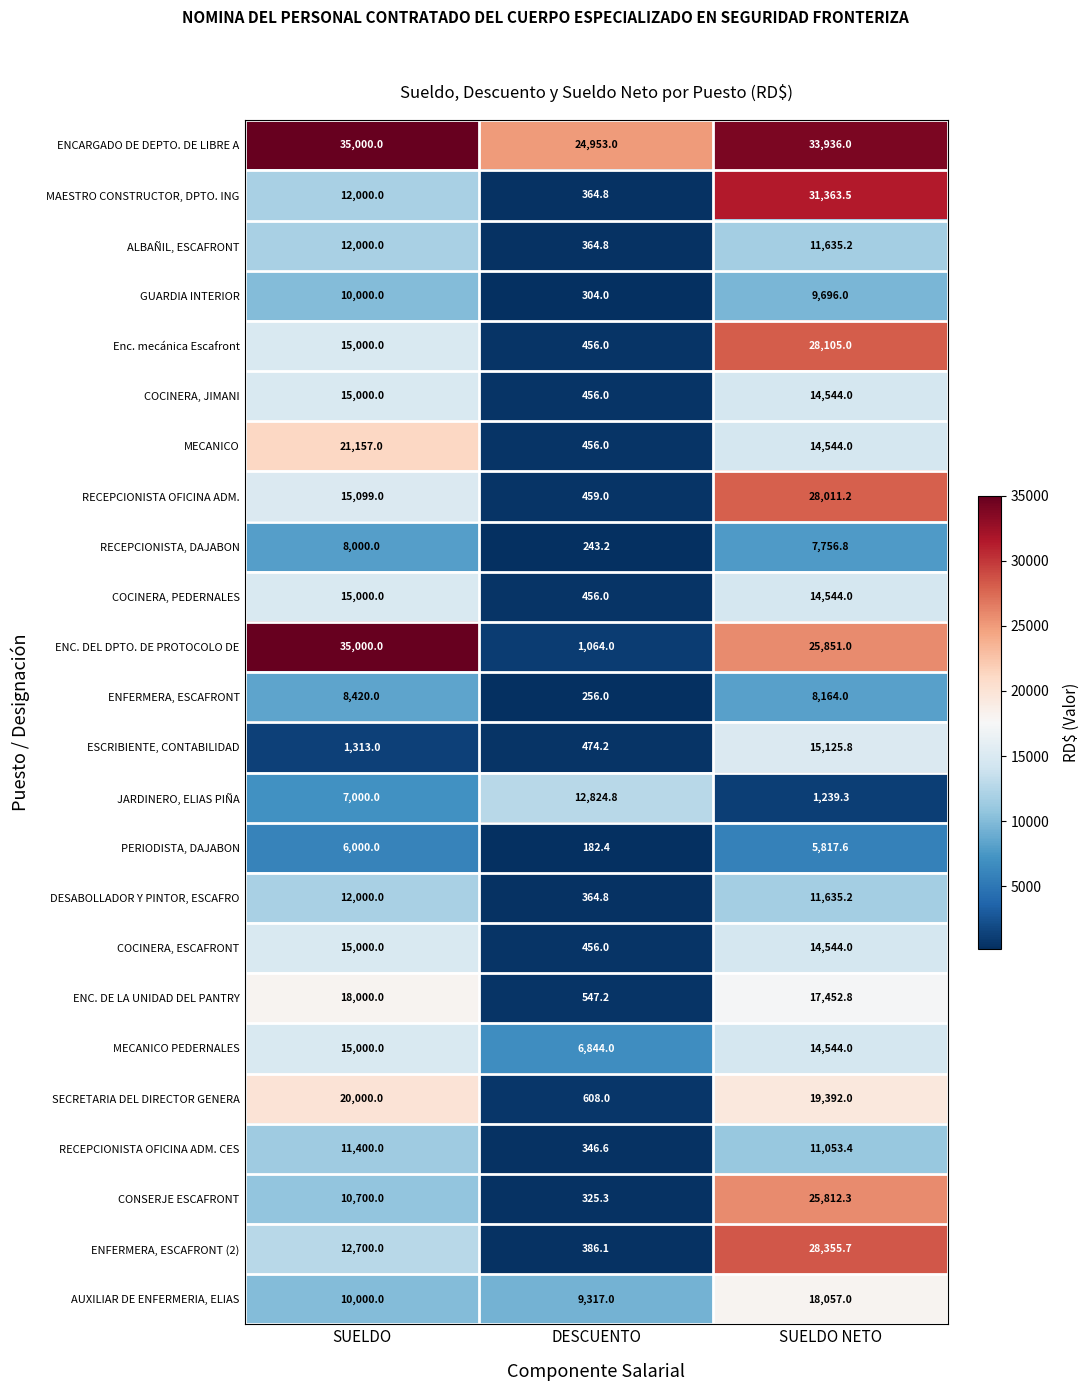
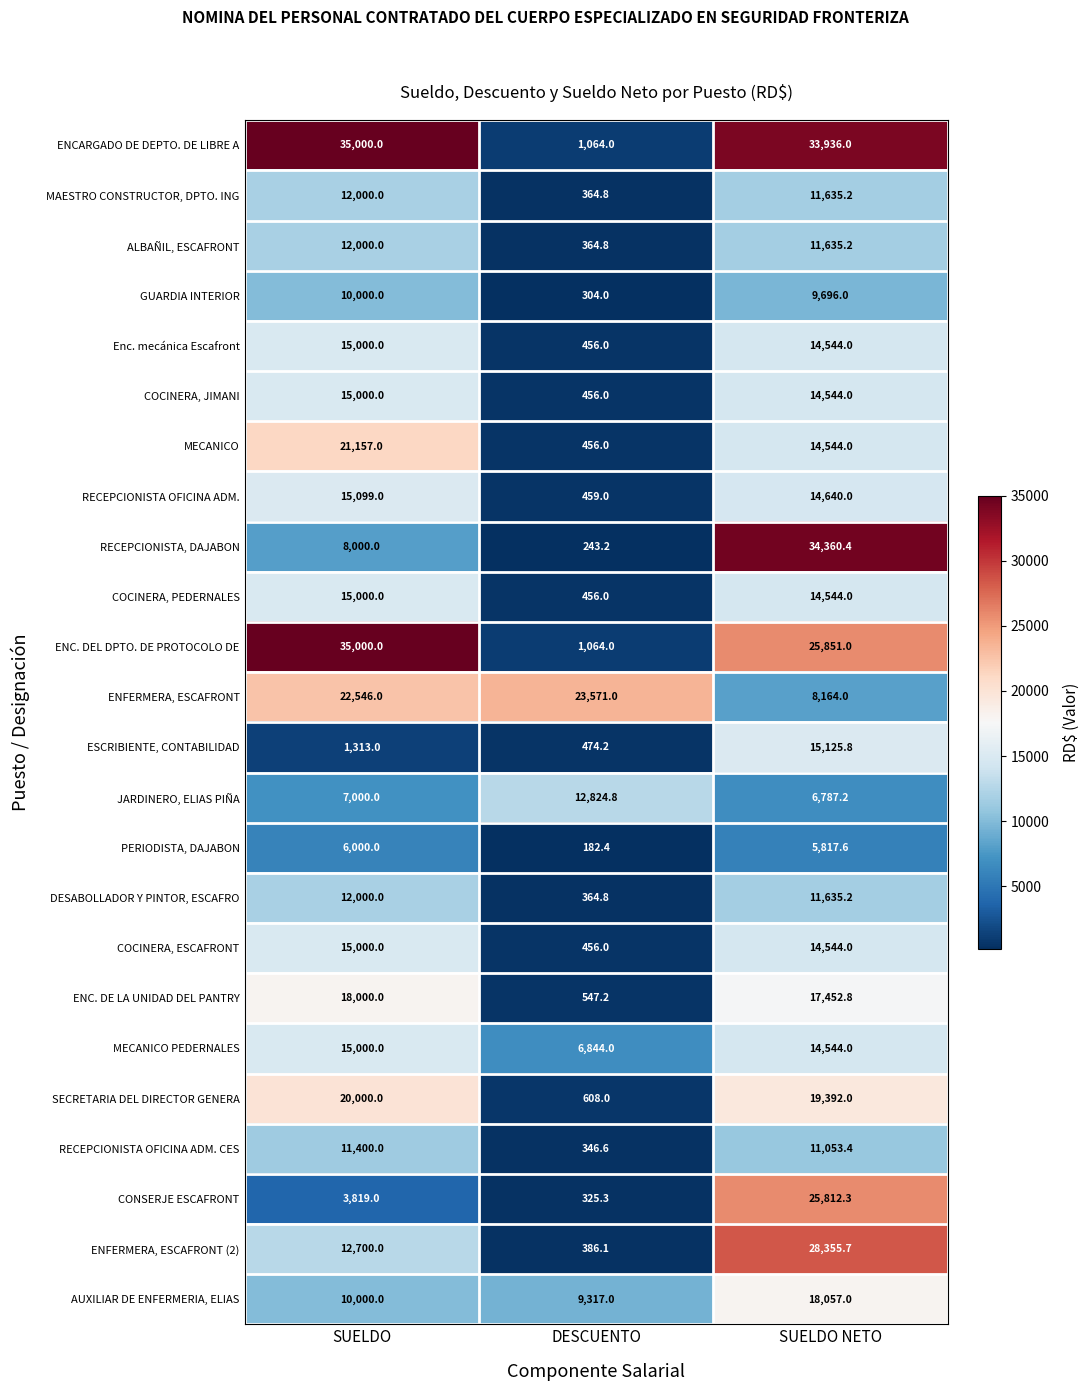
  {
    "ENCARGADO DE DEPTO. DE LIBRE A": {
      "SUELDO": "35,000.0",
-     "DESCUENTO": "24,953.0",
+     "DESCUENTO": "1,064.0",
      "SUELDO NETO": "33,936.0"
    },
    "MAESTRO CONSTRUCTOR, DPTO. ING": {
      "SUELDO": "12,000.0",
      "DESCUENTO": "364.8",
-     "SUELDO NETO": "31,363.5"
+     "SUELDO NETO": "11,635.2"
    },
    "ALBAÑIL, ESCAFRONT": {
      "SUELDO": "12,000.0",
      "DESCUENTO": "364.8",
      "SUELDO NETO": "11,635.2"
    },
    "GUARDIA INTERIOR": {
      "SUELDO": "10,000.0",
      "DESCUENTO": "304.0",
      "SUELDO NETO": "9,696.0"
    },
    "Enc. mecánica Escafront": {
      "SUELDO": "15,000.0",
      "DESCUENTO": "456.0",
-     "SUELDO NETO": "28,105.0"
+     "SUELDO NETO": "14,544.0"
    },
    "COCINERA, JIMANI": {
      "SUELDO": "15,000.0",
      "DESCUENTO": "456.0",
      "SUELDO NETO": "14,544.0"
    },
    "MECANICO": {
      "SUELDO": "21,157.0",
      "DESCUENTO": "456.0",
      "SUELDO NETO": "14,544.0"
    },
    "RECEPCIONISTA OFICINA ADM.": {
      "SUELDO": "15,099.0",
      "DESCUENTO": "459.0",
-     "SUELDO NETO": "28,011.2"
+     "SUELDO NETO": "14,640.0"
    },
    "RECEPCIONISTA, DAJABON": {
      "SUELDO": "8,000.0",
      "DESCUENTO": "243.2",
-     "SUELDO NETO": "7,756.8"
+     "SUELDO NETO": "34,360.4"
    },
    "COCINERA, PEDERNALES": {
      "SUELDO": "15,000.0",
      "DESCUENTO": "456.0",
      "SUELDO NETO": "14,544.0"
    },
    "ENC. DEL DPTO. DE PROTOCOLO DE": {
      "SUELDO": "35,000.0",
      "DESCUENTO": "1,064.0",
      "SUELDO NETO": "25,851.0"
    },
    "ENFERMERA, ESCAFRONT": {
-     "SUELDO": "8,420.0",
-     "DESCUENTO": "256.0",
+     "SUELDO": "22,546.0",
+     "DESCUENTO": "23,571.0",
      "SUELDO NETO": "8,164.0"
    },
    "ESCRIBIENTE, CONTABILIDAD": {
      "SUELDO": "1,313.0",
      "DESCUENTO": "474.2",
      "SUELDO NETO": "15,125.8"
    },
    "JARDINERO, ELIAS PIÑA": {
      "SUELDO": "7,000.0",
      "DESCUENTO": "12,824.8",
-     "SUELDO NETO": "1,239.3"
+     "SUELDO NETO": "6,787.2"
    },
    "PERIODISTA, DAJABON": {
      "SUELDO": "6,000.0",
      "DESCUENTO": "182.4",
      "SUELDO NETO": "5,817.6"
    },
    "DESABOLLADOR Y PINTOR, ESCAFRO": {
      "SUELDO": "12,000.0",
      "DESCUENTO": "364.8",
      "SUELDO NETO": "11,635.2"
    },
    "COCINERA, ESCAFRONT": {
      "SUELDO": "15,000.0",
      "DESCUENTO": "456.0",
      "SUELDO NETO": "14,544.0"
    },
    "ENC. DE LA UNIDAD DEL PANTRY": {
      "SUELDO": "18,000.0",
      "DESCUENTO": "547.2",
      "SUELDO NETO": "17,452.8"
    },
    "MECANICO PEDERNALES": {
      "SUELDO": "15,000.0",
      "DESCUENTO": "6,844.0",
      "SUELDO NETO": "14,544.0"
    },
    "SECRETARIA DEL DIRECTOR GENERA": {
      "SUELDO": "20,000.0",
      "DESCUENTO": "608.0",
      "SUELDO NETO": "19,392.0"
    },
    "RECEPCIONISTA OFICINA ADM. CES": {
      "SUELDO": "11,400.0",
      "DESCUENTO": "346.6",
      "SUELDO NETO": "11,053.4"
    },
    "CONSERJE ESCAFRONT": {
-     "SUELDO": "10,700.0",
+     "SUELDO": "3,819.0",
      "DESCUENTO": "325.3",
      "SUELDO NETO": "25,812.3"
    },
    "ENFERMERA, ESCAFRONT (2)": {
      "SUELDO": "12,700.0",
      "DESCUENTO": "386.1",
      "SUELDO NETO": "28,355.7"
    },
    "AUXILIAR DE ENFERMERIA, ELIAS": {
      "SUELDO": "10,000.0",
      "DESCUENTO": "9,317.0",
      "SUELDO NETO": "18,057.0"
    }
  }
